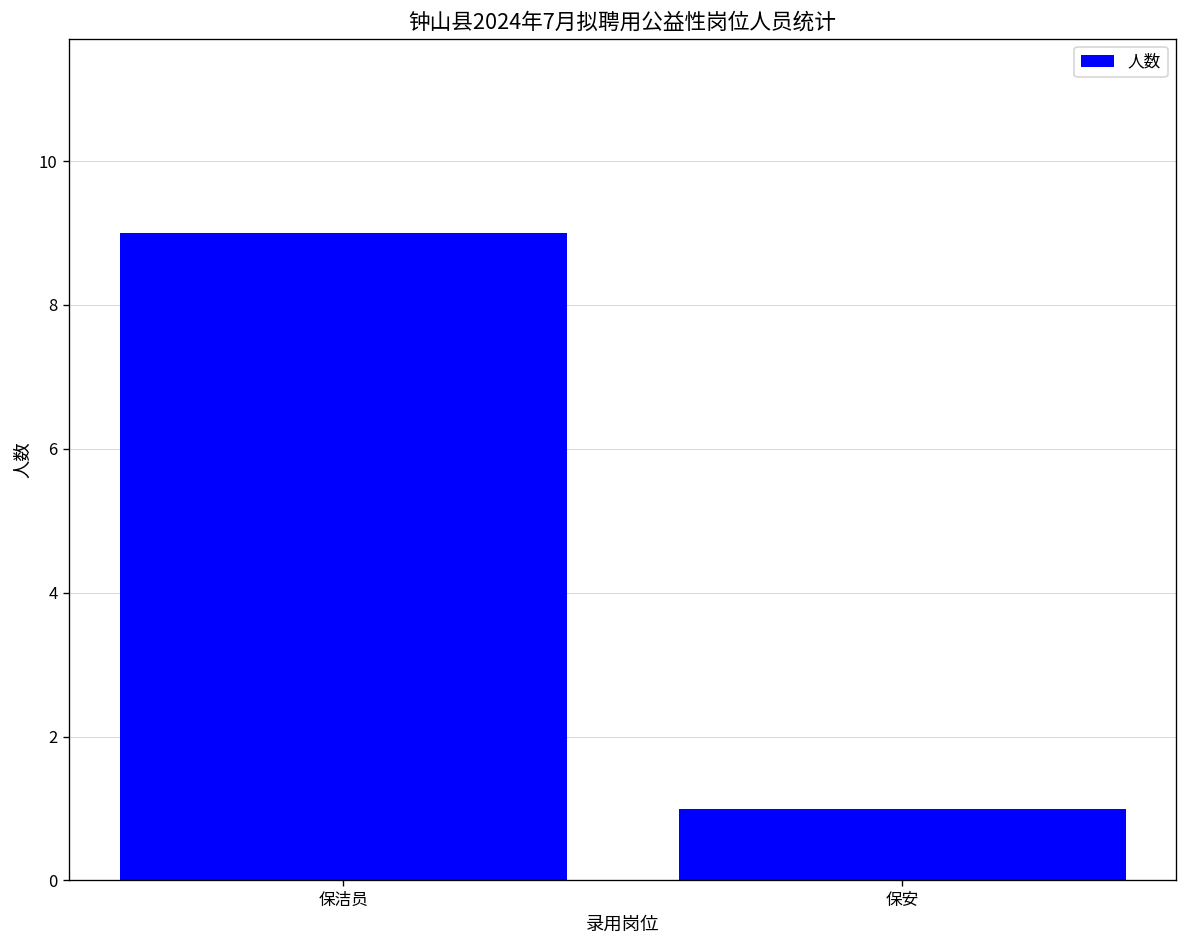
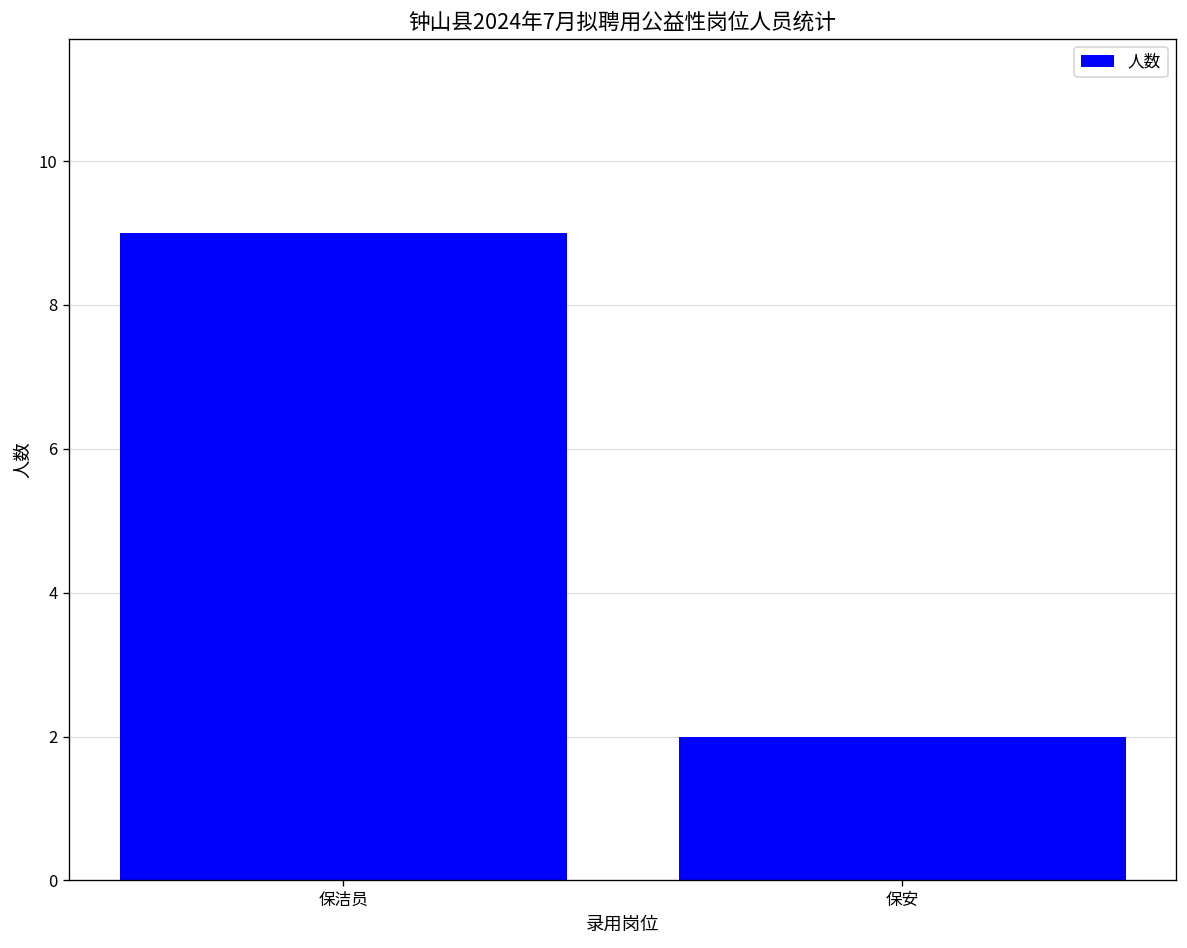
  {
    "保洁员": 9,
-   "保安": 1
+   "保安": 2
  }
